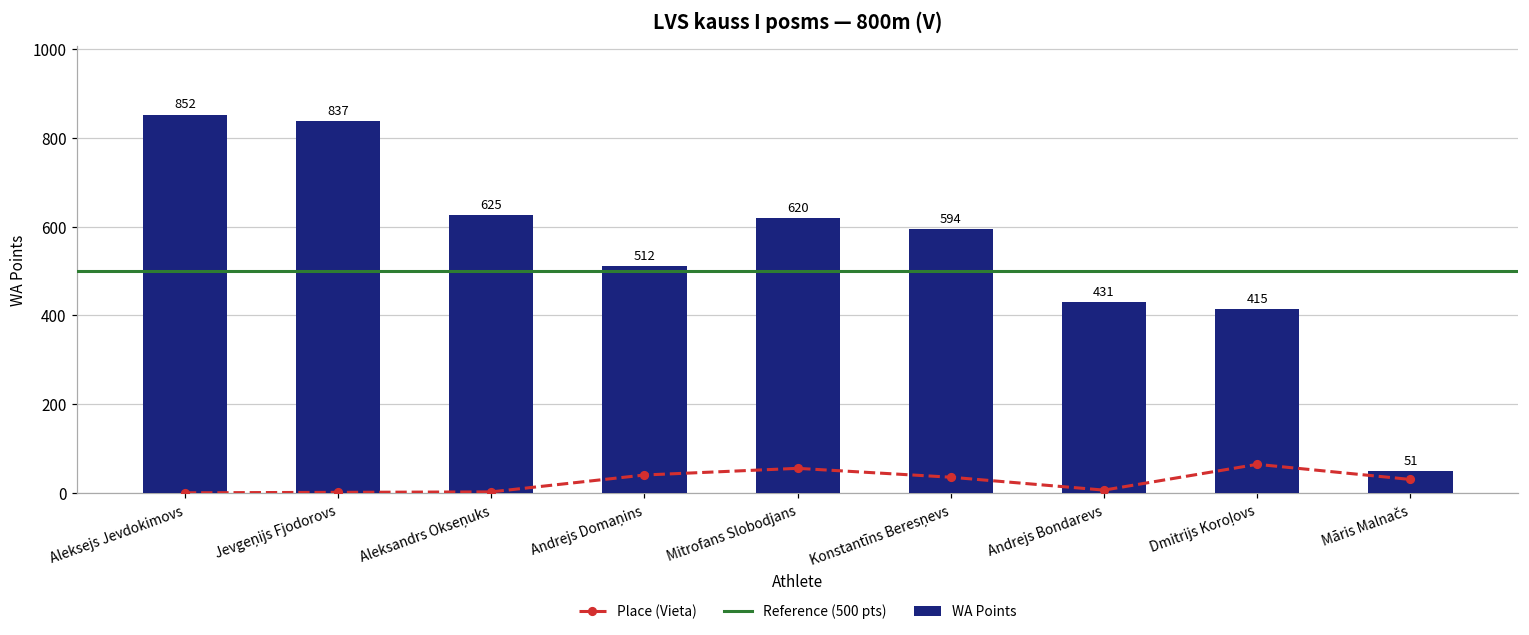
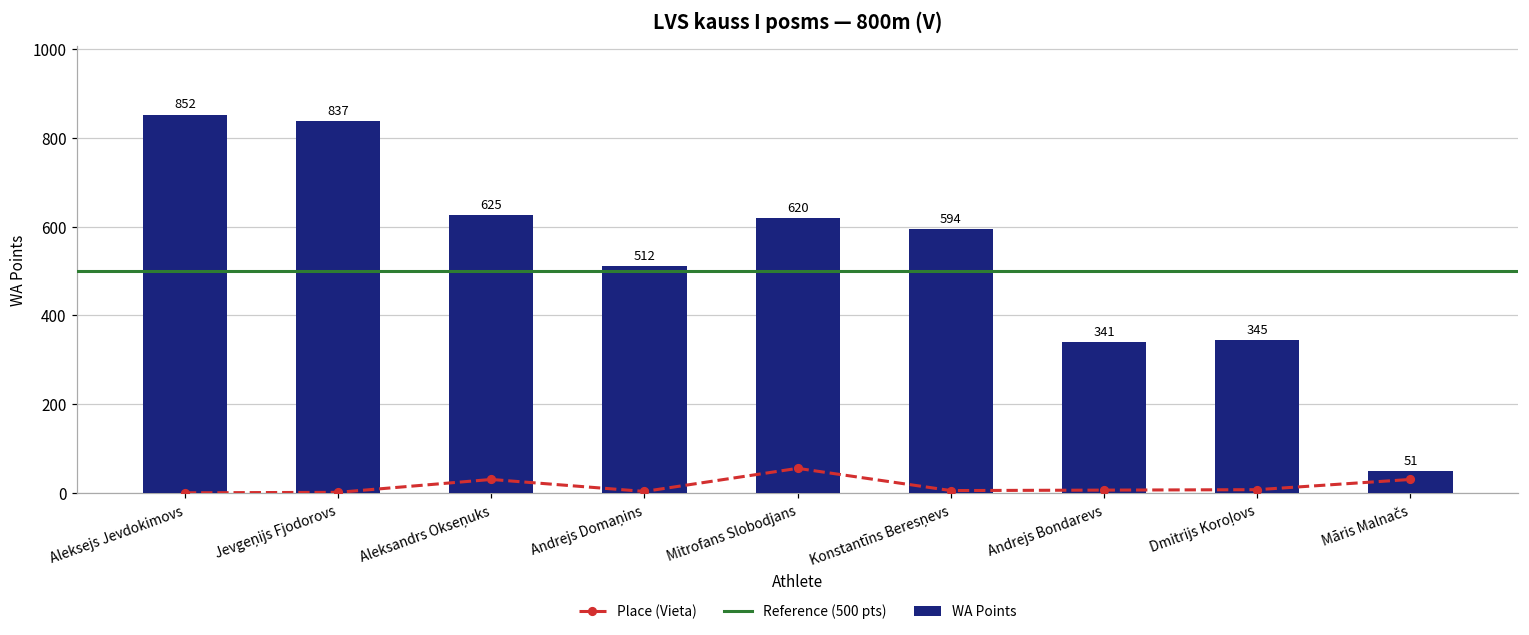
  {
    "Place (Vieta)": {
      "Aleksejs Jevdokimovs": 0,
      "Jevgeņijs Fjodorovs": 0,
-     "Aleksandrs Okseņuks": 0,
-     "Andrejs Domaņins": 40,
+     "Aleksandrs Okseņuks": 30,
+     "Andrejs Domaņins": 0,
      "Mitrofans Slobodjans": 60,
-     "Konstantīns Beresņevs": 40,
+     "Konstantīns Beresņevs": 10,
      "Andrejs Bondarevs": 10,
-     "Dmitrijs Koroļovs": 70,
+     "Dmitrijs Koroļovs": 10,
      "Māris Malnačs": 30
    },
    "WA Points": {
      "Aleksejs Jevdokimovs": 852,
      "Jevgeņijs Fjodorovs": 837,
      "Aleksandrs Okseņuks": 625,
      "Andrejs Domaņins": 512,
      "Mitrofans Slobodjans": 620,
      "Konstantīns Beresņevs": 594,
-     "Andrejs Bondarevs": 431,
-     "Dmitrijs Koroļovs": 415,
+     "Andrejs Bondarevs": 341,
+     "Dmitrijs Koroļovs": 345,
      "Māris Malnačs": 51
    }
  }
